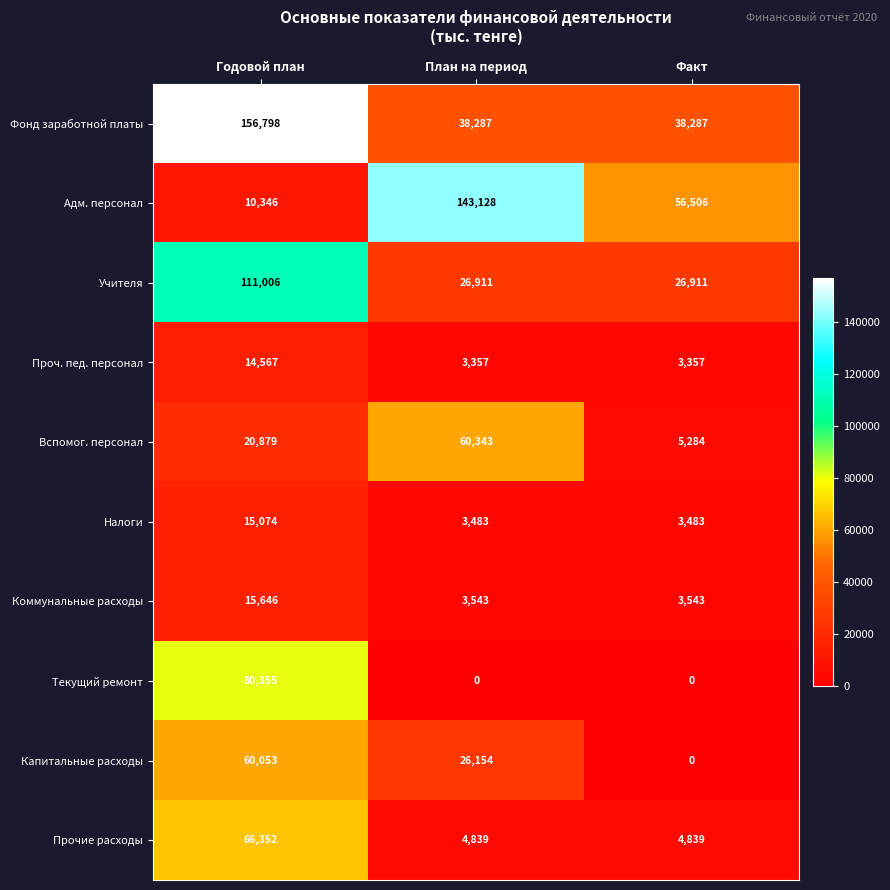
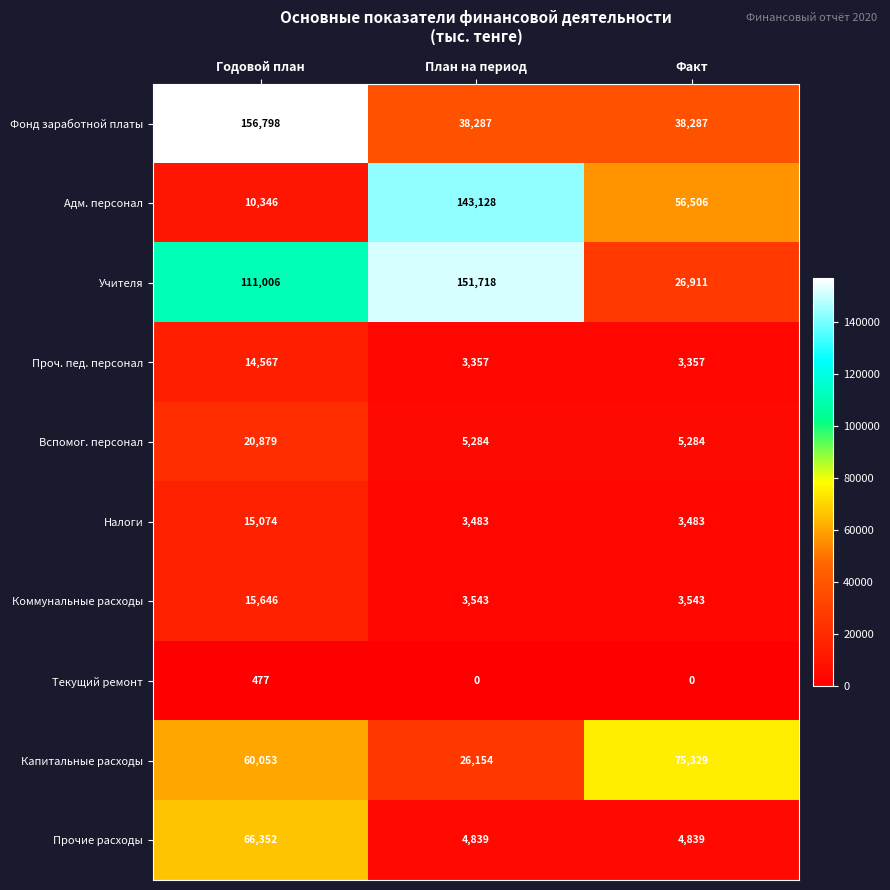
  {
    "Фонд заработной платы": {
      "Годовой план": "156,798",
      "План на период": "38,287",
      "Факт": "38,287"
    },
    "Адм. персонал": {
      "Годовой план": "10,346",
      "План на период": "143,128",
      "Факт": "56,506"
    },
    "Учителя": {
      "Годовой план": "111,006",
-     "План на период": "26,911",
+     "План на период": "151,718",
      "Факт": "26,911"
    },
    "Проч. пед. персонал": {
      "Годовой план": "14,567",
      "План на период": "3,357",
      "Факт": "3,357"
    },
    "Вспомог. персонал": {
      "Годовой план": "20,879",
-     "План на период": "60,343",
+     "План на период": "5,284",
      "Факт": "5,284"
    },
    "Налоги": {
      "Годовой план": "15,074",
      "План на период": "3,483",
      "Факт": "3,483"
    },
    "Коммунальные расходы": {
      "Годовой план": "15,646",
      "План на период": "3,543",
      "Факт": "3,543"
    },
    "Текущий ремонт": {
-     "Годовой план": "80,355",
+     "Годовой план": "477",
      "План на период": "0",
      "Факт": "0"
    },
    "Капитальные расходы": {
      "Годовой план": "60,053",
      "План на период": "26,154",
-     "Факт": "0"
+     "Факт": "75,329"
    },
    "Прочие расходы": {
      "Годовой план": "66,352",
      "План на период": "4,839",
      "Факт": "4,839"
    }
  }
